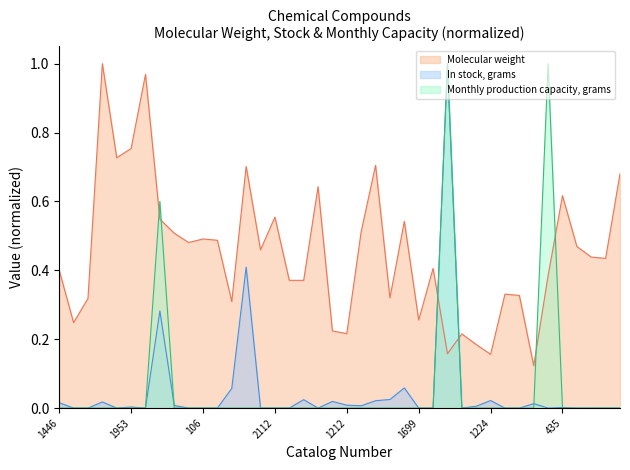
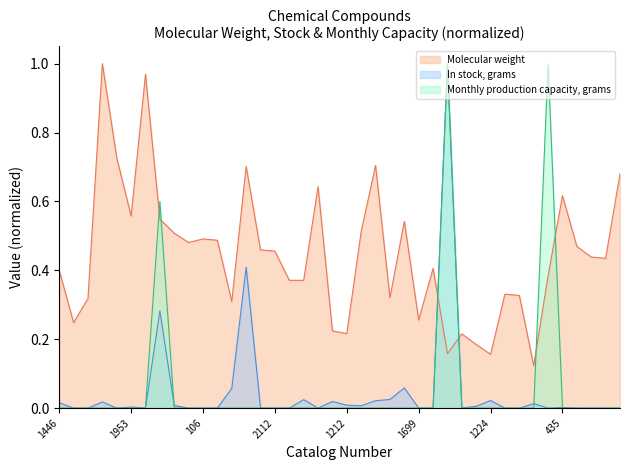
  {
    "Molecular weight": {
      "1446": 0.40,
-     "1953": 0.75,
+     "1953": 0.56,
      "106": 0.49,
-     "2112": 0.55,
+     "2112": 0.46,
      "1212": 0.22,
      "1699": 0.26,
      "1224": 0.16,
      "435": 0.62
    }
  }
